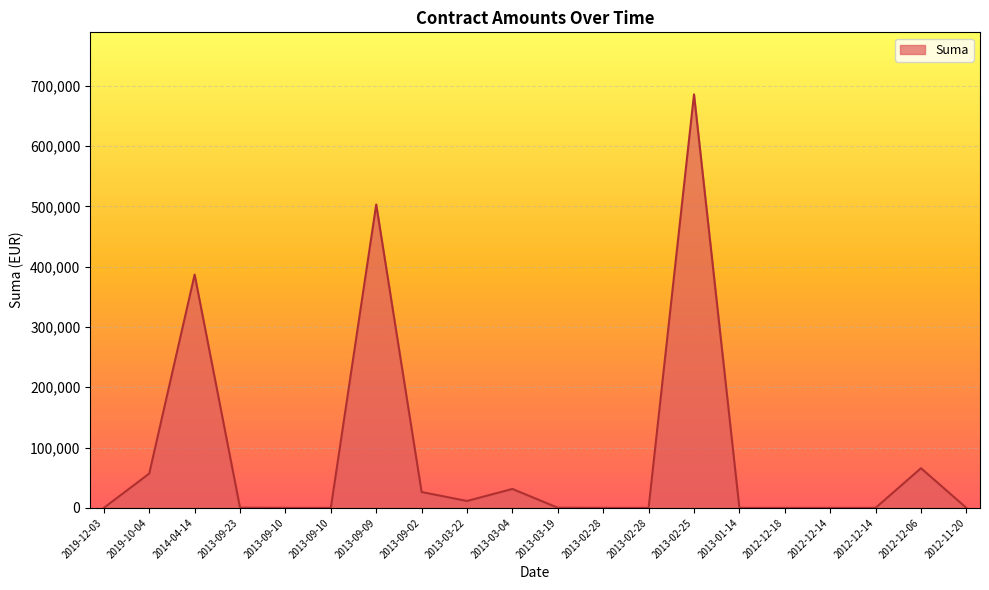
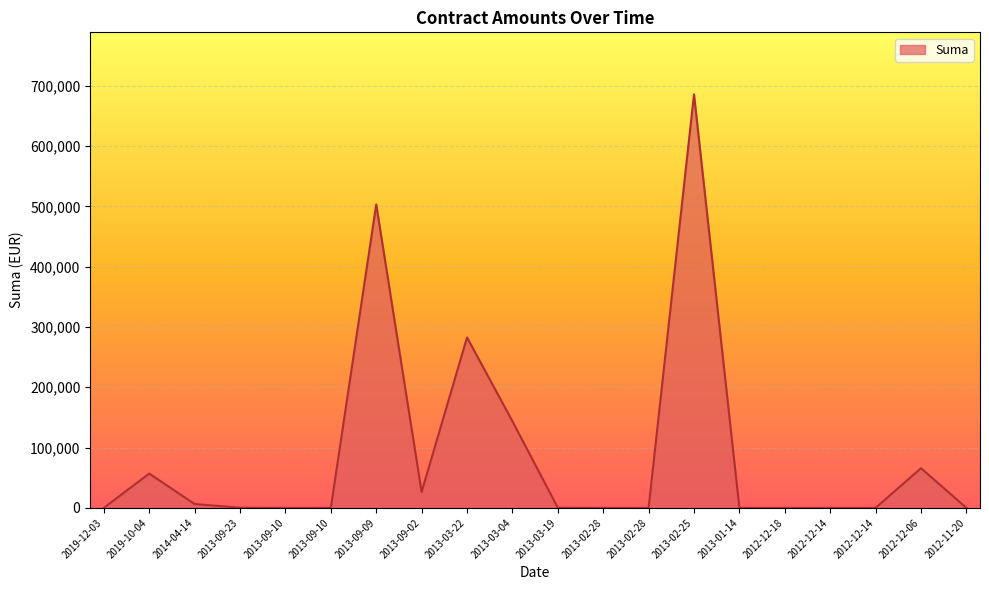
  {
    "2019-12-03": "0",
    "2019-10-04": "60,000",
-   "2014-04-14": "390,000",
+   "2014-04-14": "10,000",
    "2013-09-23": "0",
    "2013-09-09": "500,000",
    "2013-09-02": "30,000",
-   "2013-03-22": "10,000",
-   "2013-03-04": "30,000",
+   "2013-03-22": "280,000",
+   "2013-03-04": "140,000",
    "2013-03-19": "0",
    "2013-02-25": "690,000",
    "2013-01-14": "0",
    "2012-12-18": "0",
    "2012-12-06": "70,000",
    "2012-11-20": "0"
  }
